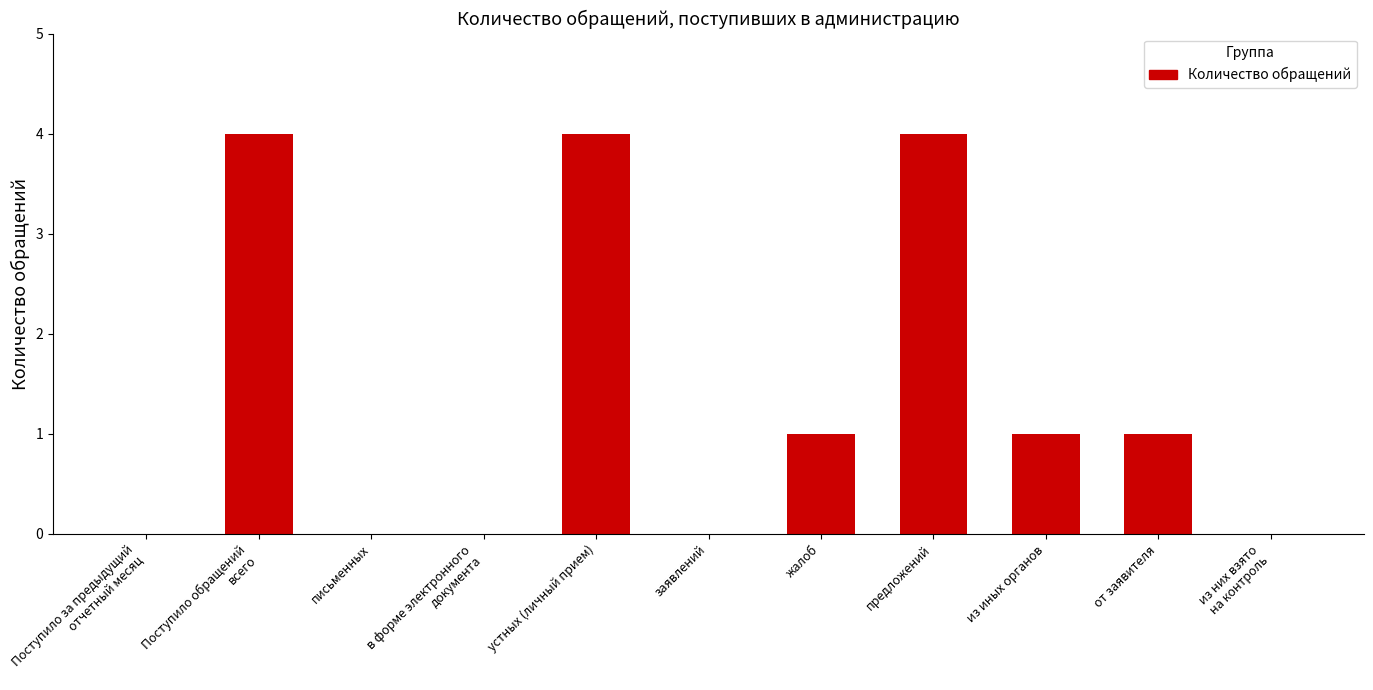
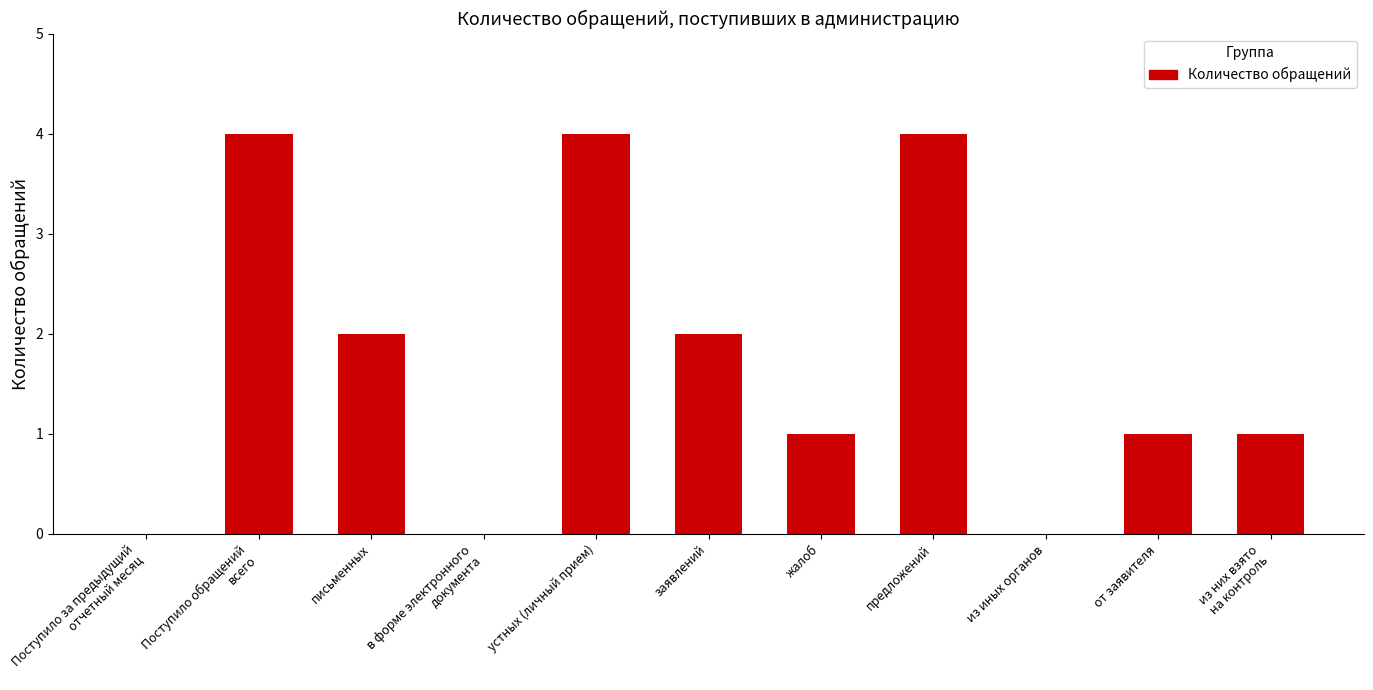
  {
    "Поступило за предыдущий отчетный месяц": 0,
    "Поступило обращений всего": 4,
-   "письменных": 0,
+   "письменных": 2,
    "в форме электронного документа": 0,
    "устных (личный прием)": 4,
-   "заявлений": 0,
+   "заявлений": 2,
    "жалоб": 1,
    "предложений": 4,
-   "из иных органов": 1,
+   "из иных органов": 0,
    "от заявителя": 1,
-   "из них взято на контроль": 0
+   "из них взято на контроль": 1
  }
